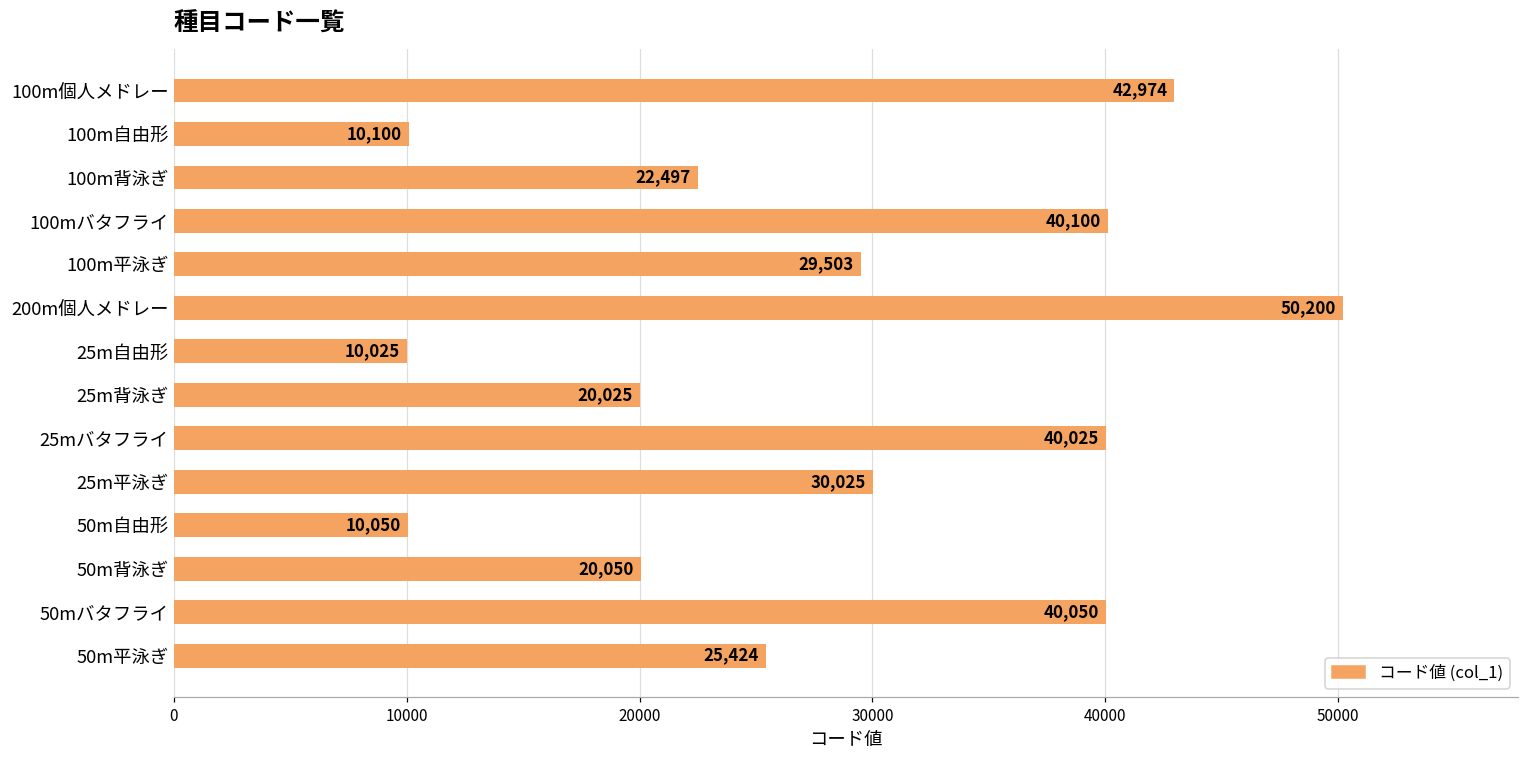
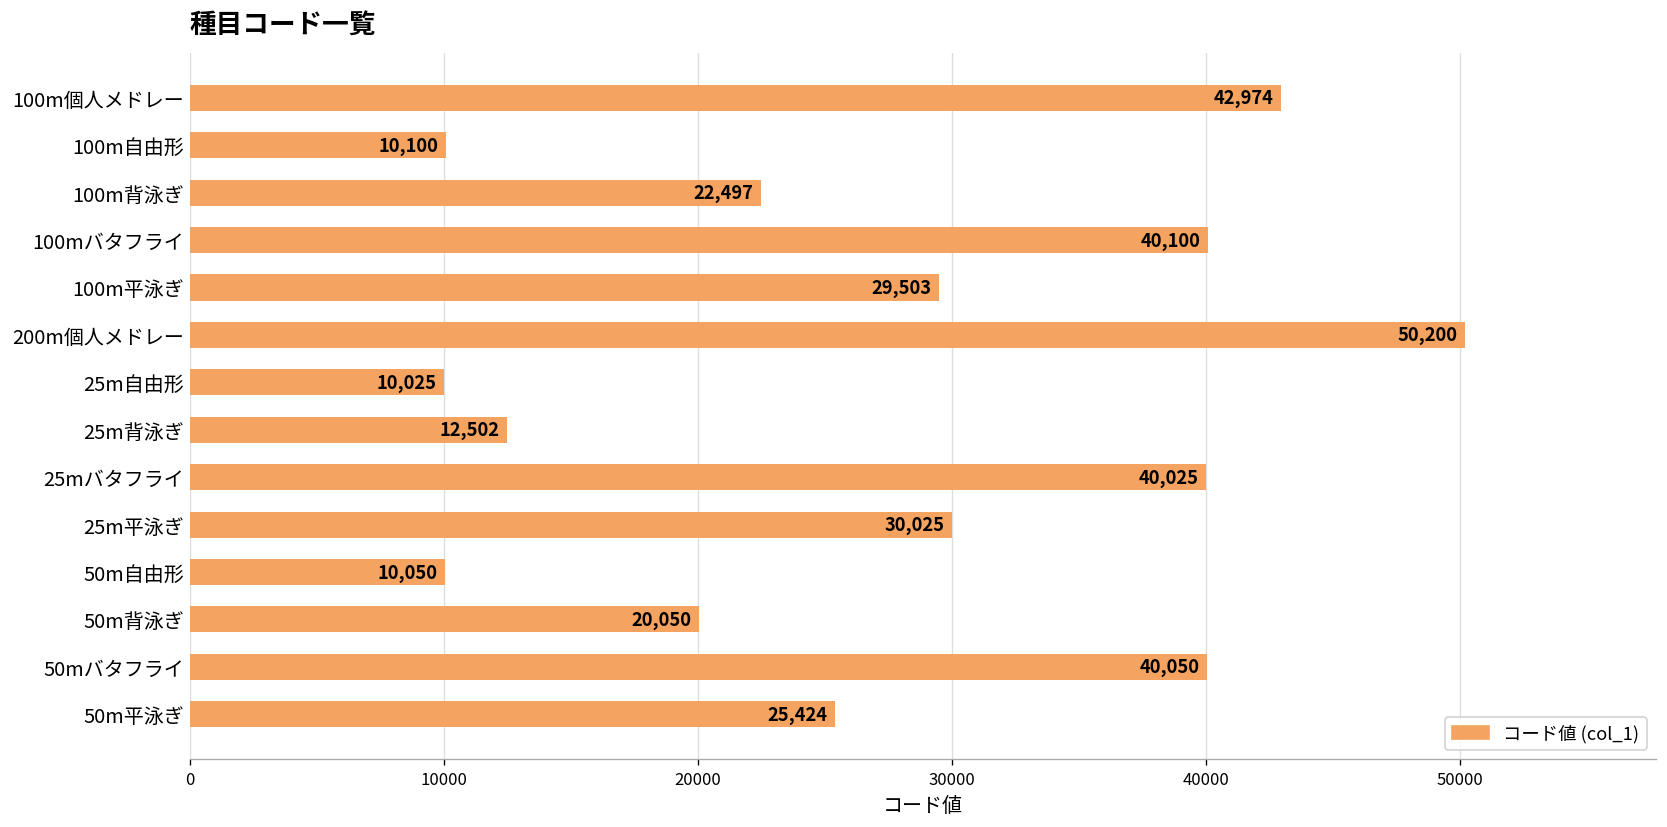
  {
    "100m個人メドレー": "42,974",
    "100m自由形": "10,100",
    "100m背泳ぎ": "22,497",
    "100mバタフライ": "40,100",
    "100m平泳ぎ": "29,503",
    "200m個人メドレー": "50,200",
    "25m自由形": "10,025",
-   "25m背泳ぎ": "20,025",
+   "25m背泳ぎ": "12,502",
    "25mバタフライ": "40,025",
    "25m平泳ぎ": "30,025",
    "50m自由形": "10,050",
    "50m背泳ぎ": "20,050",
    "50mバタフライ": "40,050",
    "50m平泳ぎ": "25,424"
  }
